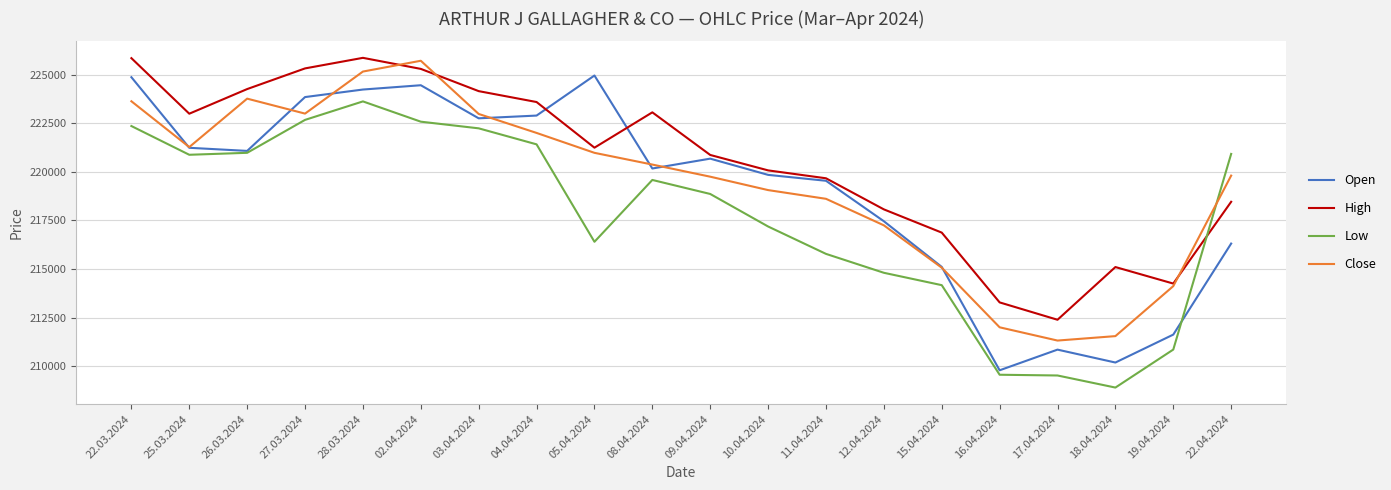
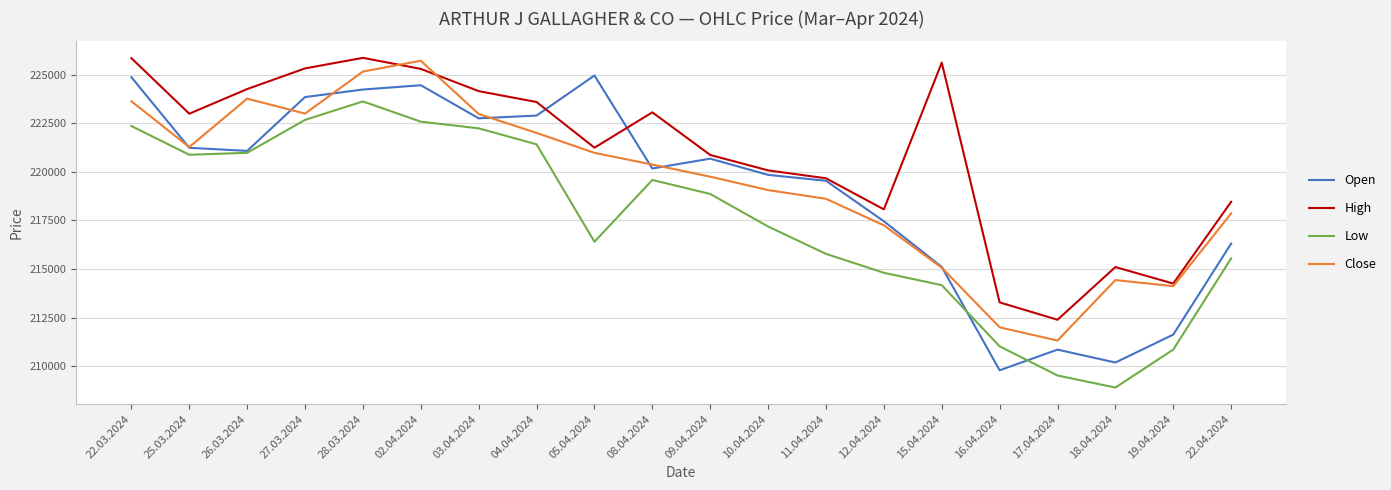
  {
    "Open": {
      "22.03.2024": 224900,
      "27.03.2024": 223800,
      "28.03.2024": 224200,
      "02.04.2024": 224400,
      "03.04.2024": 222700,
      "04.04.2024": 222900,
      "05.04.2024": 224900,
      "08.04.2024": 220200,
      "09.04.2024": 220700,
      "10.04.2024": 219800,
      "12.04.2024": 217500,
      "16.04.2024": 209800,
      "17.04.2024": 210900,
      "18.04.2024": 210200,
      "19.04.2024": 211600,
      "22.04.2024": 216300
    },
    "High": {
      "22.03.2024": 225800,
      "25.03.2024": 223000,
      "26.03.2024": 224300,
      "27.03.2024": 225300,
      "28.03.2024": 225900,
      "02.04.2024": 225300,
      "03.04.2024": 224100,
      "04.04.2024": 223600,
      "05.04.2024": 221200,
      "08.04.2024": 223100,
      "09.04.2024": 220900,
      "10.04.2024": 220100,
      "12.04.2024": 218100,
-     "15.04.2024": 216900,
+     "15.04.2024": 225600,
      "16.04.2024": 213300,
      "17.04.2024": 212400,
      "18.04.2024": 215100,
      "22.04.2024": 218500
    },
    "Low": {
      "22.03.2024": 222400,
      "25.03.2024": 220900,
      "27.03.2024": 222700,
      "28.03.2024": 223600,
      "02.04.2024": 222600,
      "03.04.2024": 222200,
      "04.04.2024": 221400,
      "05.04.2024": 216400,
      "08.04.2024": 219600,
      "09.04.2024": 218900,
      "10.04.2024": 217200,
      "11.04.2024": 215800,
      "12.04.2024": 214800,
      "15.04.2024": 214200,
-     "16.04.2024": 209600,
+     "16.04.2024": 211000,
      "17.04.2024": 209500,
      "18.04.2024": 208900,
      "19.04.2024": 210900,
-     "22.04.2024": 220900
+     "22.04.2024": 215600
    },
    "Close": {
      "22.03.2024": 223600,
      "26.03.2024": 223800,
      "27.03.2024": 223000,
      "28.03.2024": 225200,
      "02.04.2024": 225700,
      "03.04.2024": 223000,
      "04.04.2024": 222000,
      "05.04.2024": 221000,
      "08.04.2024": 220400,
      "09.04.2024": 219700,
      "10.04.2024": 219100,
      "11.04.2024": 218600,
      "12.04.2024": 217200,
      "16.04.2024": 212000,
      "17.04.2024": 211300,
-     "18.04.2024": 211600,
-     "22.04.2024": 219800
+     "18.04.2024": 214400,
+     "22.04.2024": 217900
    }
  }
